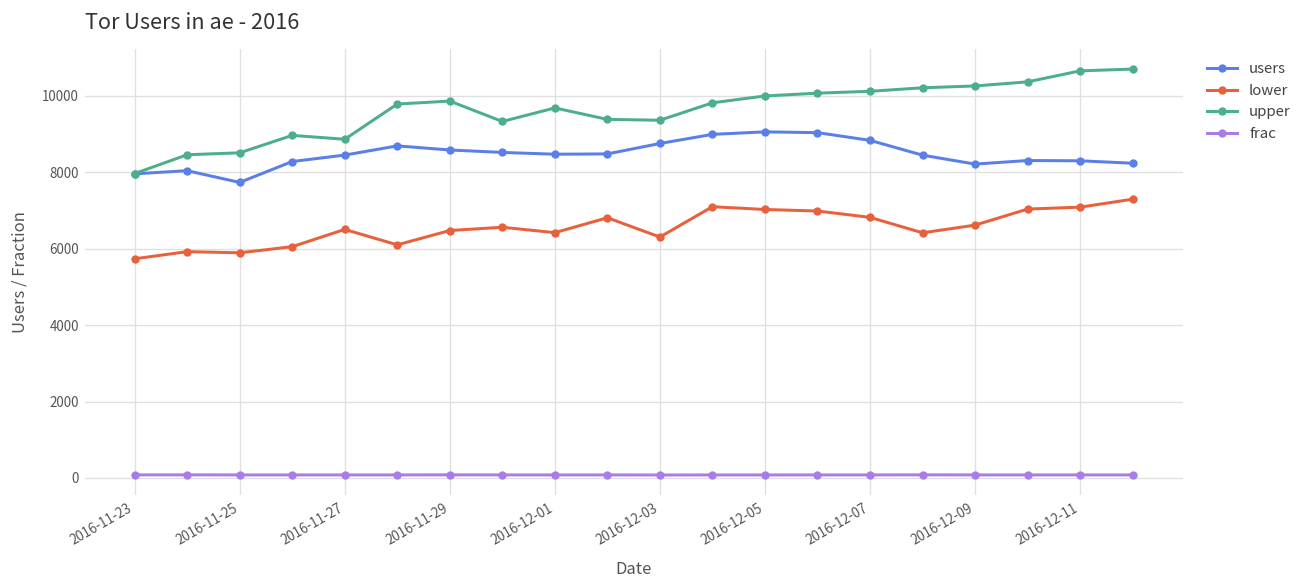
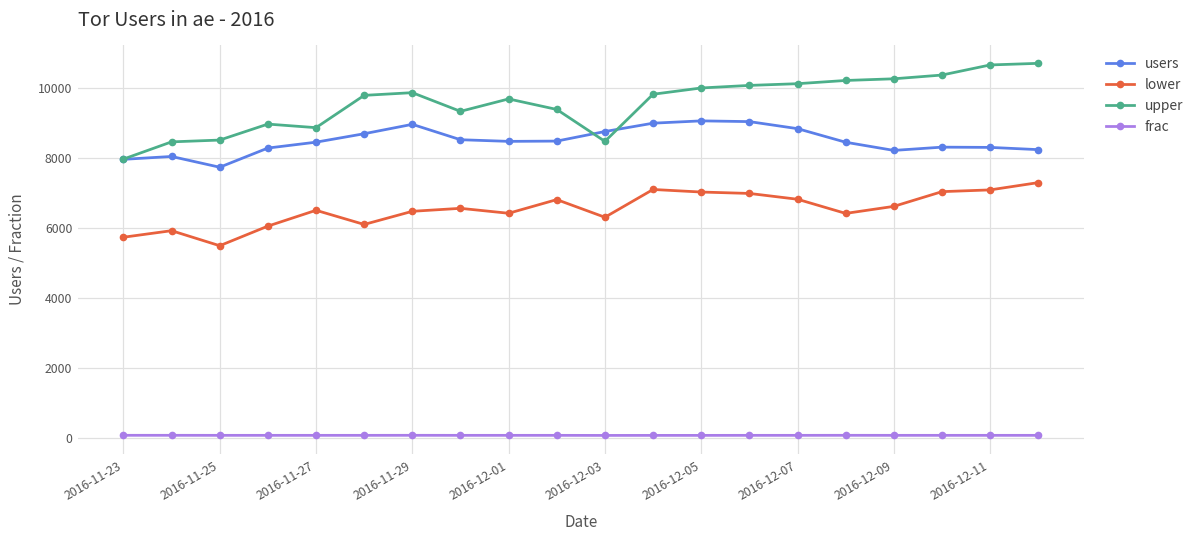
  {
    "users": {
      "2016-11-25": 7700,
      "2016-11-27": 8400,
-     "2016-11-29": 8600,
+     "2016-11-29": 9000,
      "2016-12-01": 8500,
      "2016-12-03": 8800,
      "2016-12-05": 9100,
      "2016-12-07": 8800,
      "2016-12-09": 8200,
      "2016-12-11": 8300
    },
    "lower": {
      "2016-11-23": 5700,
-     "2016-11-25": 5900,
+     "2016-11-25": 5500,
      "2016-11-27": 6500,
      "2016-11-29": 6500,
      "2016-12-01": 6400,
      "2016-12-03": 6300,
      "2016-12-05": 7000,
      "2016-12-07": 6800,
      "2016-12-09": 6600,
      "2016-12-11": 7100
    },
    "upper": {
      "2016-11-25": 8500,
      "2016-11-27": 8900,
      "2016-11-29": 9900,
      "2016-12-01": 9700,
-     "2016-12-03": 9400,
+     "2016-12-03": 8500,
      "2016-12-05": 10000,
      "2016-12-07": 10100,
      "2016-12-09": 10300,
      "2016-12-11": 10700
    },
    "frac": {
      "2016-11-23": 100,
      "2016-11-25": 100,
      "2016-11-27": 100,
      "2016-11-29": 100,
      "2016-12-01": 100,
      "2016-12-03": 100,
      "2016-12-05": 100,
      "2016-12-07": 100,
      "2016-12-09": 100,
      "2016-12-11": 100
    }
  }
